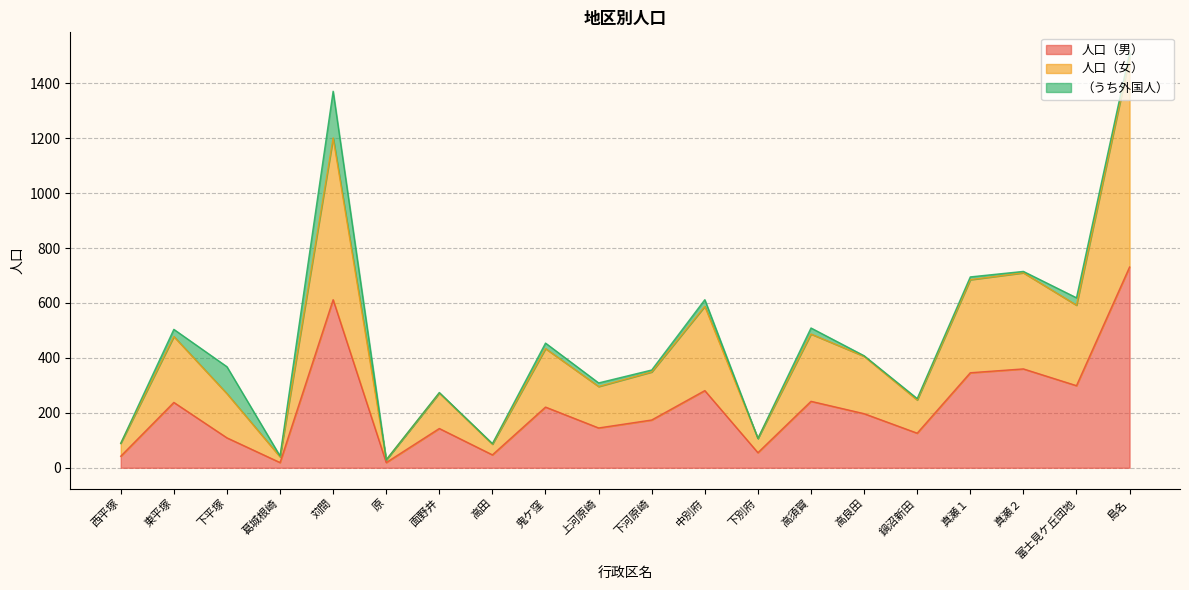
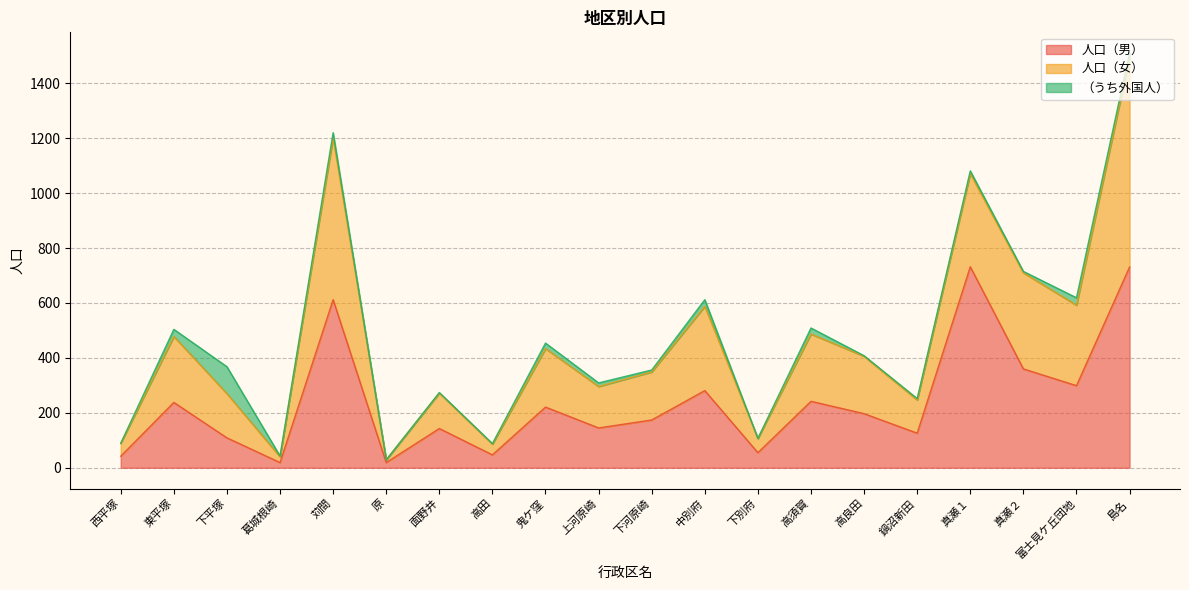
  {
    "人口（男）": {
      "西平塚": 40,
      "東平塚": 240,
      "下平塚": 110,
      "葛城根崎": 20,
      "苅間": 610,
      "原": 20,
      "面野井": 140,
      "高田": 50,
      "鬼ケ窪": 220,
      "上河原崎": 150,
      "下河原崎": 170,
      "中別府": 280,
      "下別府": 60,
      "高須賀": 240,
      "高良田": 200,
      "鍋沼新田": 130,
-     "真瀬１": 350,
+     "真瀬１": 730,
      "真瀬２": 360,
      "富士見ケ丘団地": 300,
      "島名": 730
    },
    "人口（女）": {
      "東平塚": 240,
      "下平塚": 160,
      "苅間": 590,
      "鬼ケ窪": 210,
      "上河原崎": 150,
      "中別府": 310,
      "高須賀": 250,
      "真瀬１": 340,
      "富士見ケ丘団地": 290
    },
    "（うち外国人）": {
      "東平塚": 30,
      "下平塚": 100,
-     "苅間": 170,
+     "苅間": 20,
      "鬼ケ窪": 20,
      "上河原崎": 10,
      "中別府": 20,
      "高須賀": 20,
      "真瀬１": 10,
      "富士見ケ丘団地": 30
    }
  }
